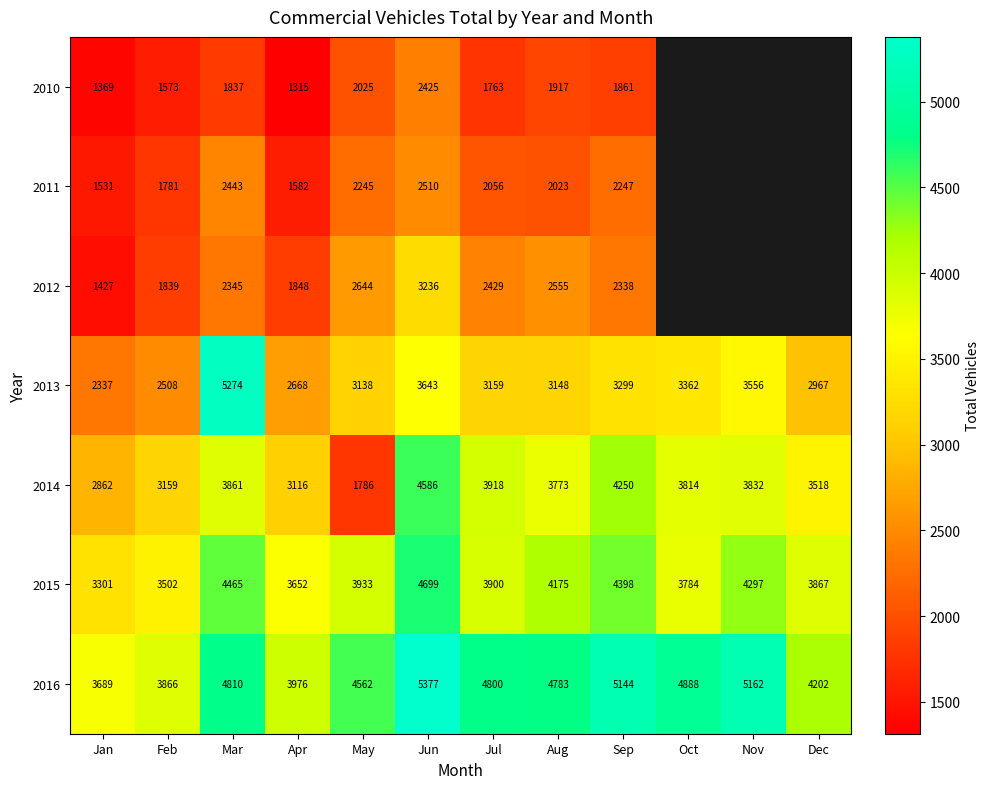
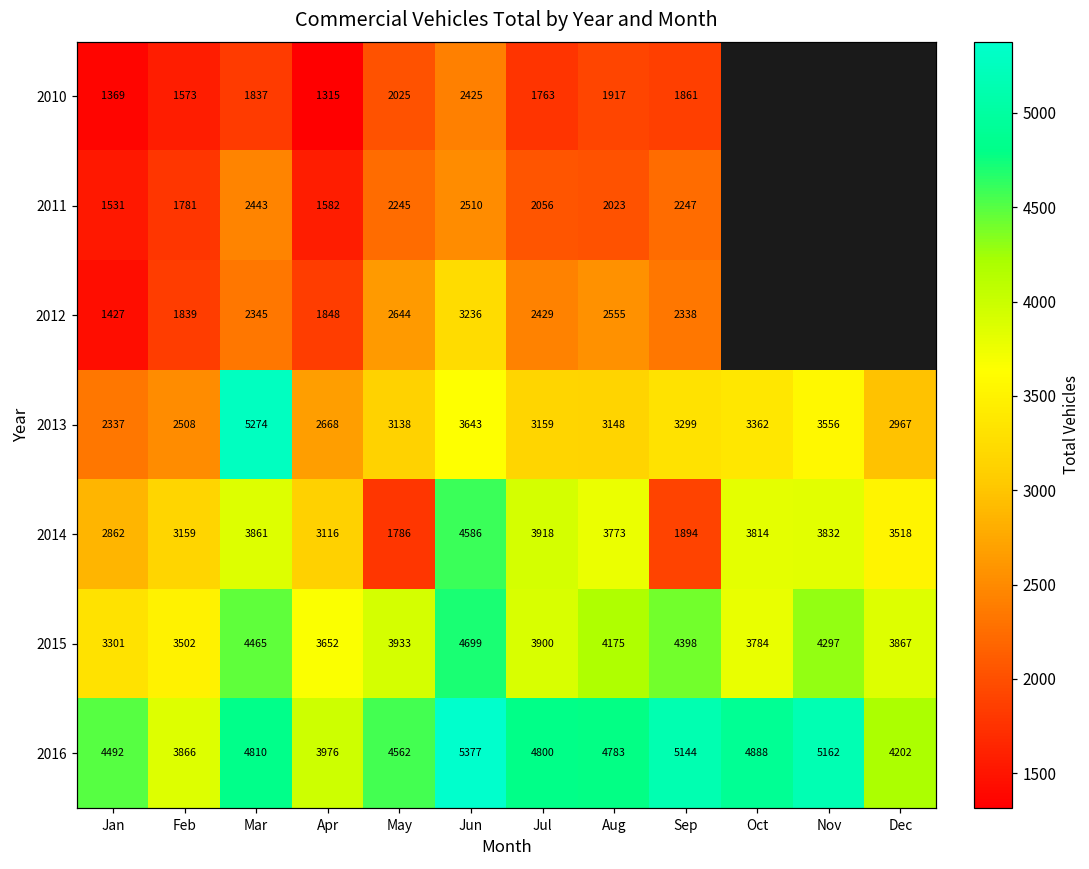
  {
    "2010": {
      "Jan": 1369,
      "Feb": 1573,
      "Mar": 1837,
      "Apr": 1315,
      "May": 2025,
      "Jun": 2425,
      "Jul": 1763,
      "Aug": 1917,
      "Sep": 1861
    },
    "2011": {
      "Jan": 1531,
      "Feb": 1781,
      "Mar": 2443,
      "Apr": 1582,
      "May": 2245,
      "Jun": 2510,
      "Jul": 2056,
      "Aug": 2023,
      "Sep": 2247
    },
    "2012": {
      "Jan": 1427,
      "Feb": 1839,
      "Mar": 2345,
      "Apr": 1848,
      "May": 2644,
      "Jun": 3236,
      "Jul": 2429,
      "Aug": 2555,
      "Sep": 2338
    },
    "2013": {
      "Jan": 2337,
      "Feb": 2508,
      "Mar": 5274,
      "Apr": 2668,
      "May": 3138,
      "Jun": 3643,
      "Jul": 3159,
      "Aug": 3148,
      "Sep": 3299,
      "Oct": 3362,
      "Nov": 3556,
      "Dec": 2967
    },
    "2014": {
      "Jan": 2862,
      "Feb": 3159,
      "Mar": 3861,
      "Apr": 3116,
      "May": 1786,
      "Jun": 4586,
      "Jul": 3918,
      "Aug": 3773,
-     "Sep": 4250,
+     "Sep": 1894,
      "Oct": 3814,
      "Nov": 3832,
      "Dec": 3518
    },
    "2015": {
      "Jan": 3301,
      "Feb": 3502,
      "Mar": 4465,
      "Apr": 3652,
      "May": 3933,
      "Jun": 4699,
      "Jul": 3900,
      "Aug": 4175,
      "Sep": 4398,
      "Oct": 3784,
      "Nov": 4297,
      "Dec": 3867
    },
    "2016": {
-     "Jan": 3689,
+     "Jan": 4492,
      "Feb": 3866,
      "Mar": 4810,
      "Apr": 3976,
      "May": 4562,
      "Jun": 5377,
      "Jul": 4800,
      "Aug": 4783,
      "Sep": 5144,
      "Oct": 4888,
      "Nov": 5162,
      "Dec": 4202
    }
  }
